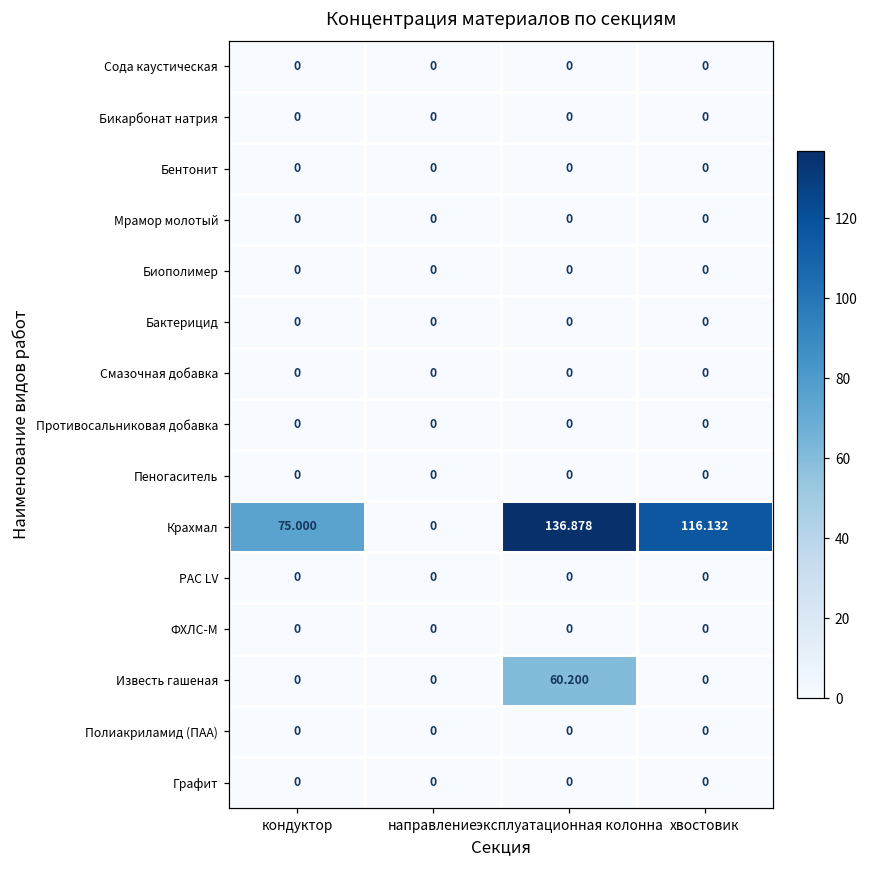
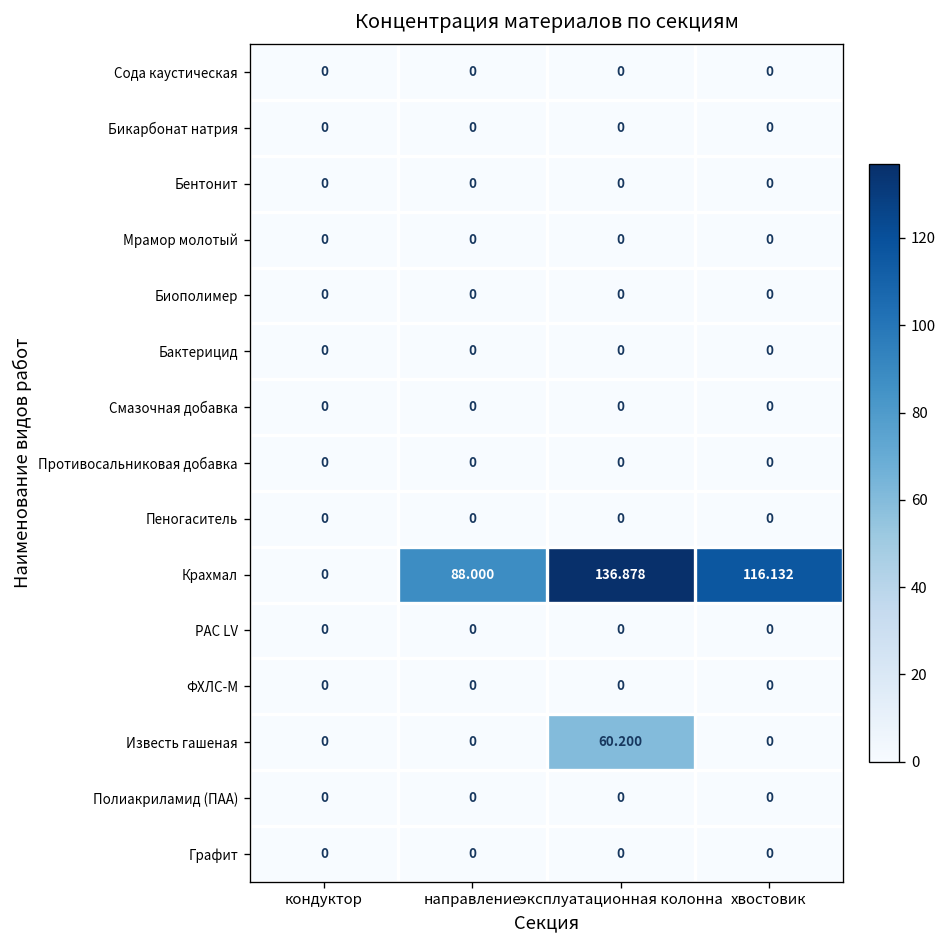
  {
    "Сода каустическая": {
      "кондуктор": 0,
      "направление": 0,
      "эксплуатационная колонна": 0,
      "хвостовик": 0
    },
    "Бикарбонат натрия": {
      "кондуктор": 0,
      "направление": 0,
      "эксплуатационная колонна": 0,
      "хвостовик": 0
    },
    "Бентонит": {
      "кондуктор": 0,
      "направление": 0,
      "эксплуатационная колонна": 0,
      "хвостовик": 0
    },
    "Мрамор молотый": {
      "кондуктор": 0,
      "направление": 0,
      "эксплуатационная колонна": 0,
      "хвостовик": 0
    },
    "Биополимер": {
      "кондуктор": 0,
      "направление": 0,
      "эксплуатационная колонна": 0,
      "хвостовик": 0
    },
    "Бактерицид": {
      "кондуктор": 0,
      "направление": 0,
      "эксплуатационная колонна": 0,
      "хвостовик": 0
    },
    "Смазочная добавка": {
      "кондуктор": 0,
      "направление": 0,
      "эксплуатационная колонна": 0,
      "хвостовик": 0
    },
    "Противосальниковая добавка": {
      "кондуктор": 0,
      "направление": 0,
      "эксплуатационная колонна": 0,
      "хвостовик": 0
    },
    "Пеногаситель": {
      "кондуктор": 0,
      "направление": 0,
      "эксплуатационная колонна": 0,
      "хвостовик": 0
    },
    "Крахмал": {
-     "кондуктор": 75.000,
-     "направление": 0,
+     "кондуктор": 0,
+     "направление": 88.000,
      "эксплуатационная колонна": 136.878,
      "хвостовик": 116.132
    },
    "PAC LV": {
      "кондуктор": 0,
      "направление": 0,
      "эксплуатационная колонна": 0,
      "хвостовик": 0
    },
    "ФХЛС-М": {
      "кондуктор": 0,
      "направление": 0,
      "эксплуатационная колонна": 0,
      "хвостовик": 0
    },
    "Известь гашеная": {
      "кондуктор": 0,
      "направление": 0,
      "эксплуатационная колонна": 60.200,
      "хвостовик": 0
    },
    "Полиакриламид (ПАА)": {
      "кондуктор": 0,
      "направление": 0,
      "эксплуатационная колонна": 0,
      "хвостовик": 0
    },
    "Графит": {
      "кондуктор": 0,
      "направление": 0,
      "эксплуатационная колонна": 0,
      "хвостовик": 0
    }
  }
